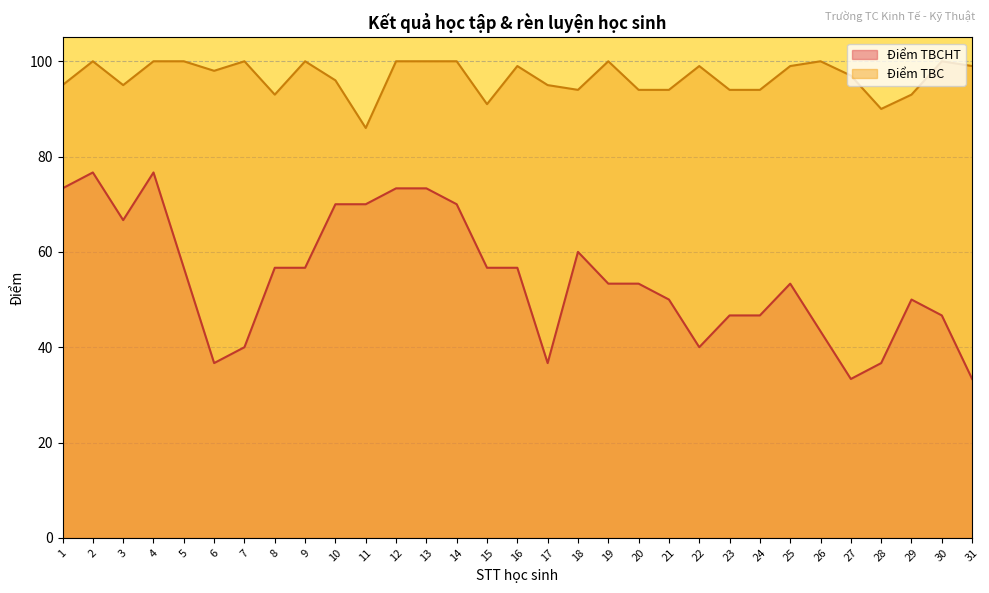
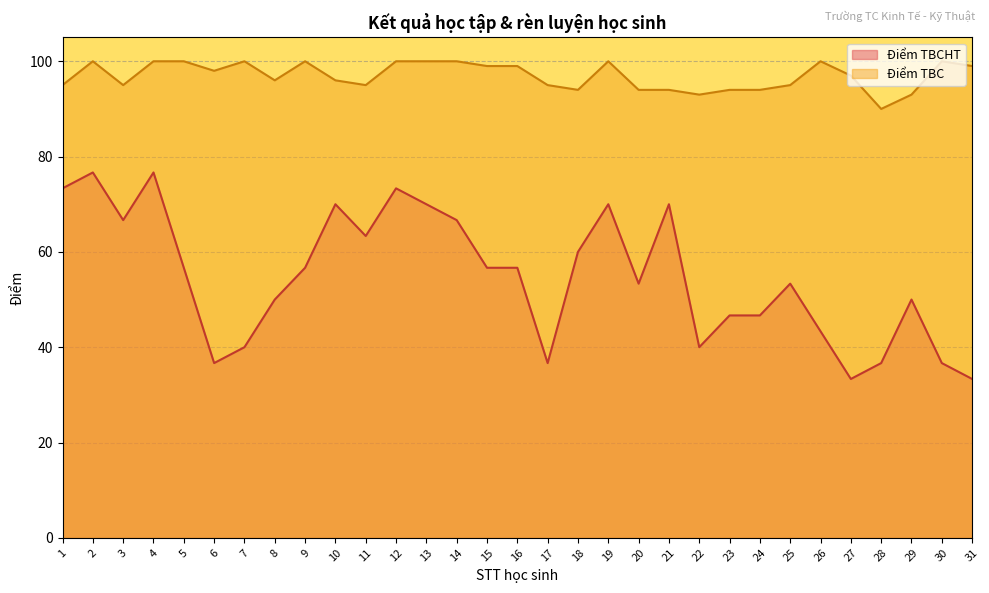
  {
    "Điểm TBCHT": {
      "1": 73,
      "2": 77,
      "3": 67,
      "4": 77,
      "5": 57,
      "6": 37,
      "7": 40,
-     "8": 57,
+     "8": 50,
      "9": 57,
      "10": 70,
-     "11": 70,
+     "11": 63,
      "12": 73,
-     "13": 73,
-     "14": 70,
+     "13": 70,
+     "14": 67,
      "15": 57,
      "16": 57,
      "17": 37,
      "18": 60,
-     "19": 53,
+     "19": 70,
      "20": 53,
-     "21": 50,
+     "21": 70,
      "22": 40,
      "23": 47,
      "24": 47,
      "25": 53,
      "26": 43,
      "27": 33,
      "28": 37,
      "29": 50,
-     "30": 47,
+     "30": 37,
      "31": 33
    },
    "Điểm TBC": {
      "1": 95,
      "2": 100,
      "3": 95,
      "4": 100,
      "5": 100,
      "6": 98,
      "7": 100,
-     "8": 93,
+     "8": 96,
      "9": 100,
      "10": 96,
-     "11": 86,
+     "11": 95,
      "12": 100,
      "13": 100,
      "14": 100,
-     "15": 91,
+     "15": 99,
      "16": 99,
      "17": 95,
      "18": 94,
      "19": 100,
      "20": 94,
      "21": 94,
-     "22": 99,
+     "22": 93,
      "23": 94,
      "24": 94,
-     "25": 99,
+     "25": 95,
      "26": 100,
      "28": 90,
      "29": 93,
      "31": 99
    }
  }
